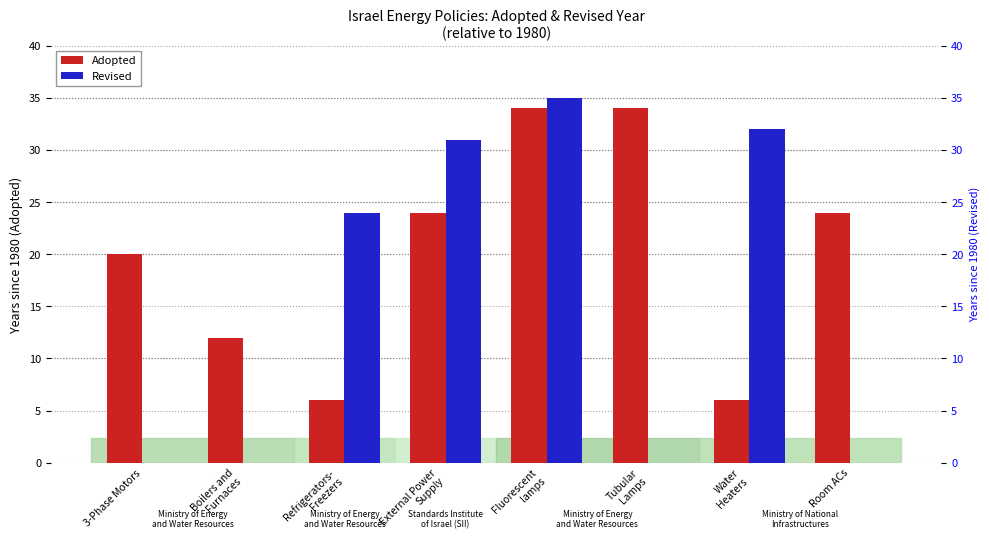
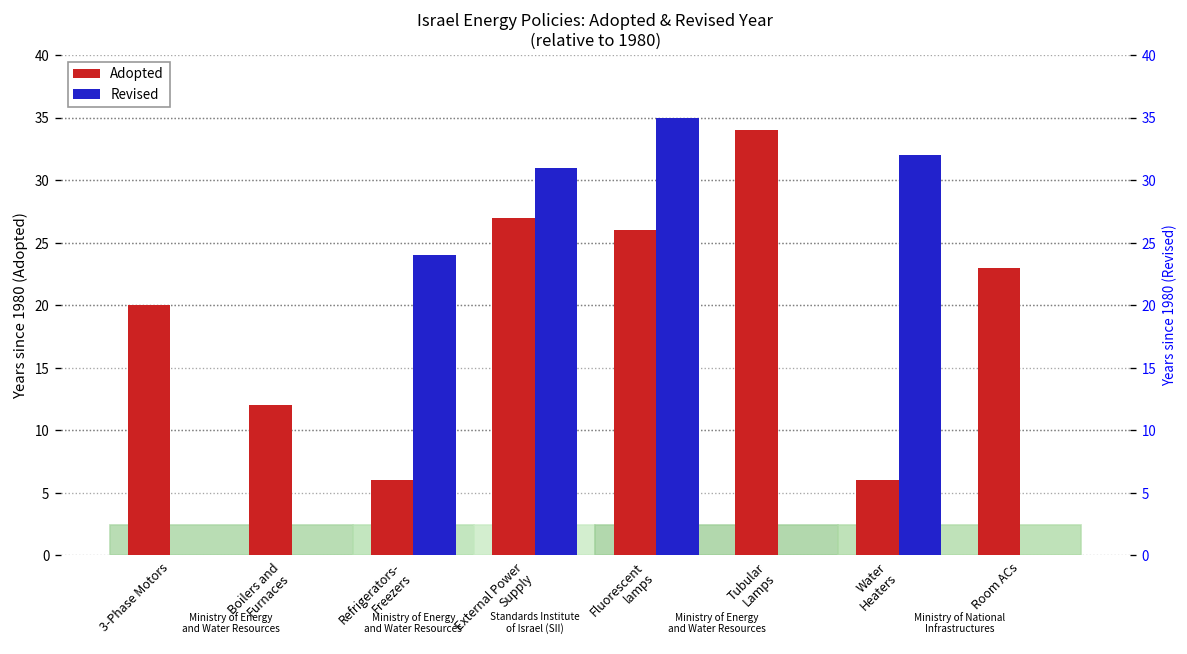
  {
    "Adopted": {
      "3-Phase Motors": 20.0,
      "Boilers and Furnaces": 12.0,
      "Refrigerators- Freezers": 6.0,
-     "External Power Supply": 24.0,
-     "Fluorescent lamps": 34.0,
+     "External Power Supply": 27.0,
+     "Fluorescent lamps": 26.0,
      "Tubular Lamps": 34.0,
      "Water Heaters": 6.0,
-     "Room ACs": 24.0
+     "Room ACs": 23.0
    },
    "Revised": {
      "Refrigerators- Freezers": 24.0,
      "External Power Supply": 31.0,
      "Fluorescent lamps": 35.0,
      "Water Heaters": 32.0
    }
  }
